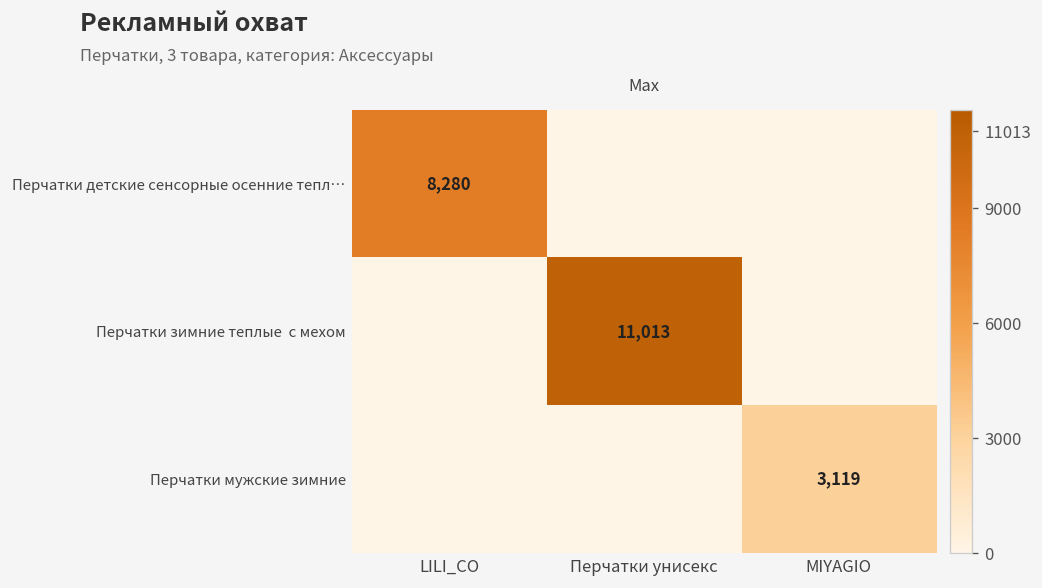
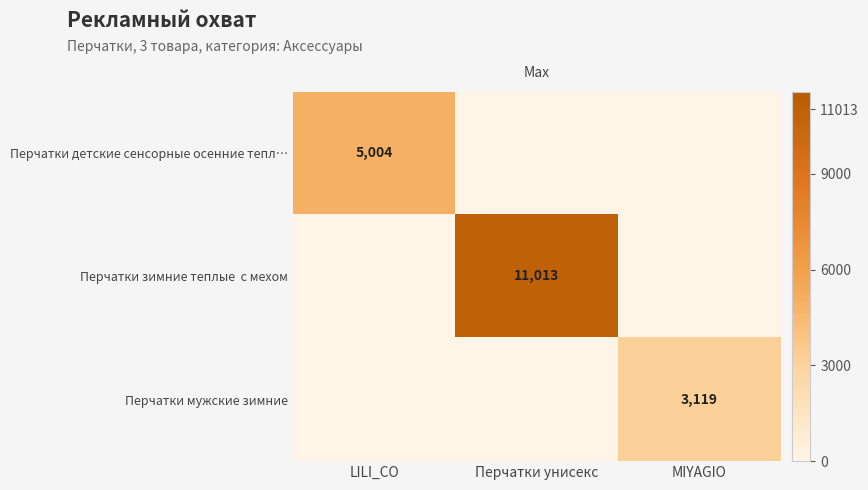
  {
    "Перчатки детские сенсорные осенние тепл…": {
-     "LILI_CO": "8,280"
+     "LILI_CO": "5,004"
    },
    "Перчатки зимние теплые с мехом": {
      "Перчатки унисекс": "11,013"
    },
    "Перчатки мужские зимние": {
      "MIYAGIO": "3,119"
    }
  }
